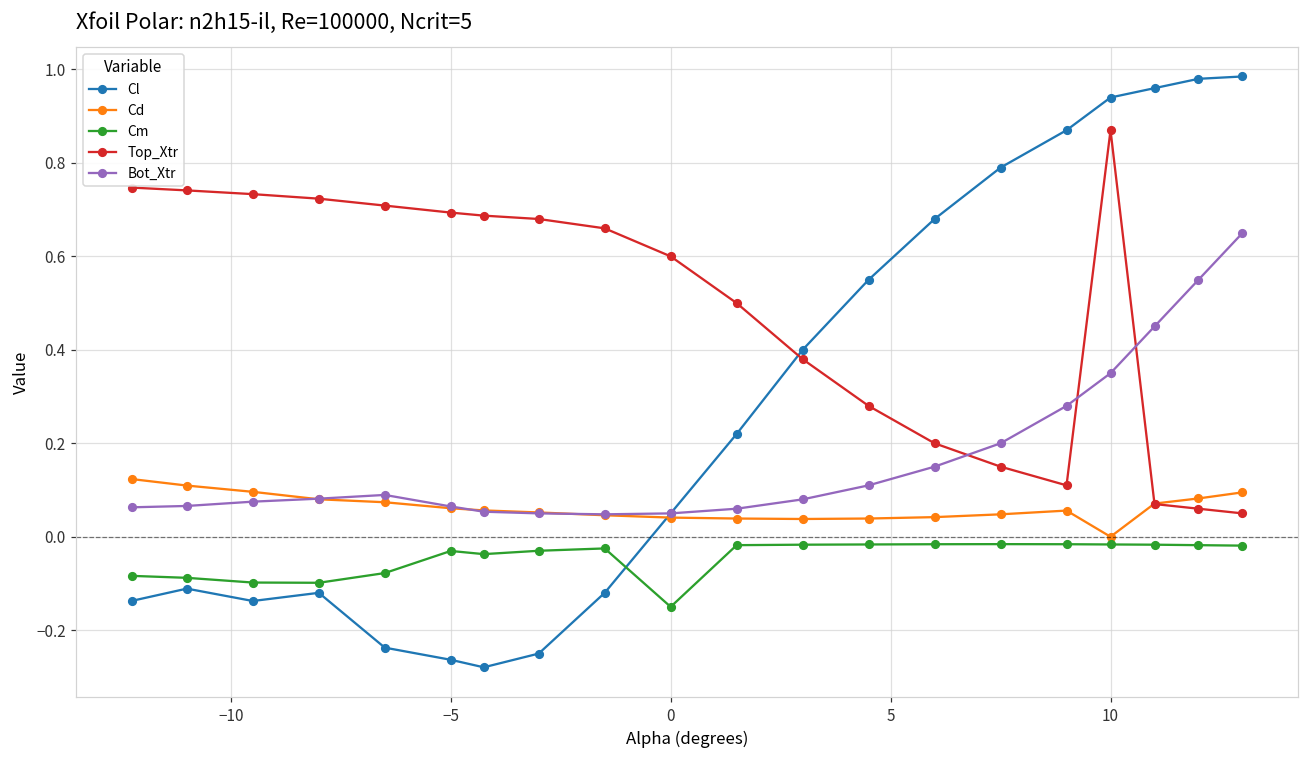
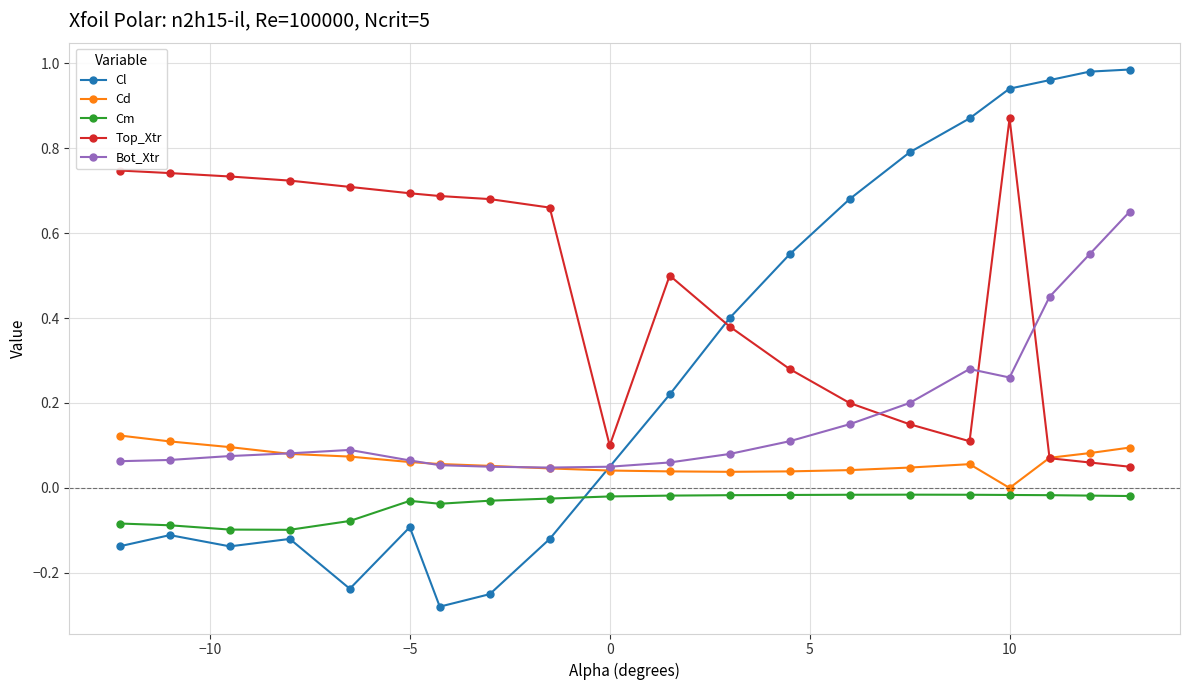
  {
    "Cl": {
-     "−5": -0.26,
+     "−5": -0.09,
      "10": 0.94
    },
    "Cd": {
      "0": 0.04,
      "10": 0.00
    },
    "Cm": {
      "−5": -0.03,
-     "0": -0.15,
+     "0": -0.02,
      "10": -0.02
    },
    "Top_Xtr": {
      "−5": 0.69,
-     "0": 0.6,
+     "0": 0.1,
      "10": 0.87
    },
    "Bot_Xtr": {
-     "10": 0.35
+     "10": 0.26
    }
  }
